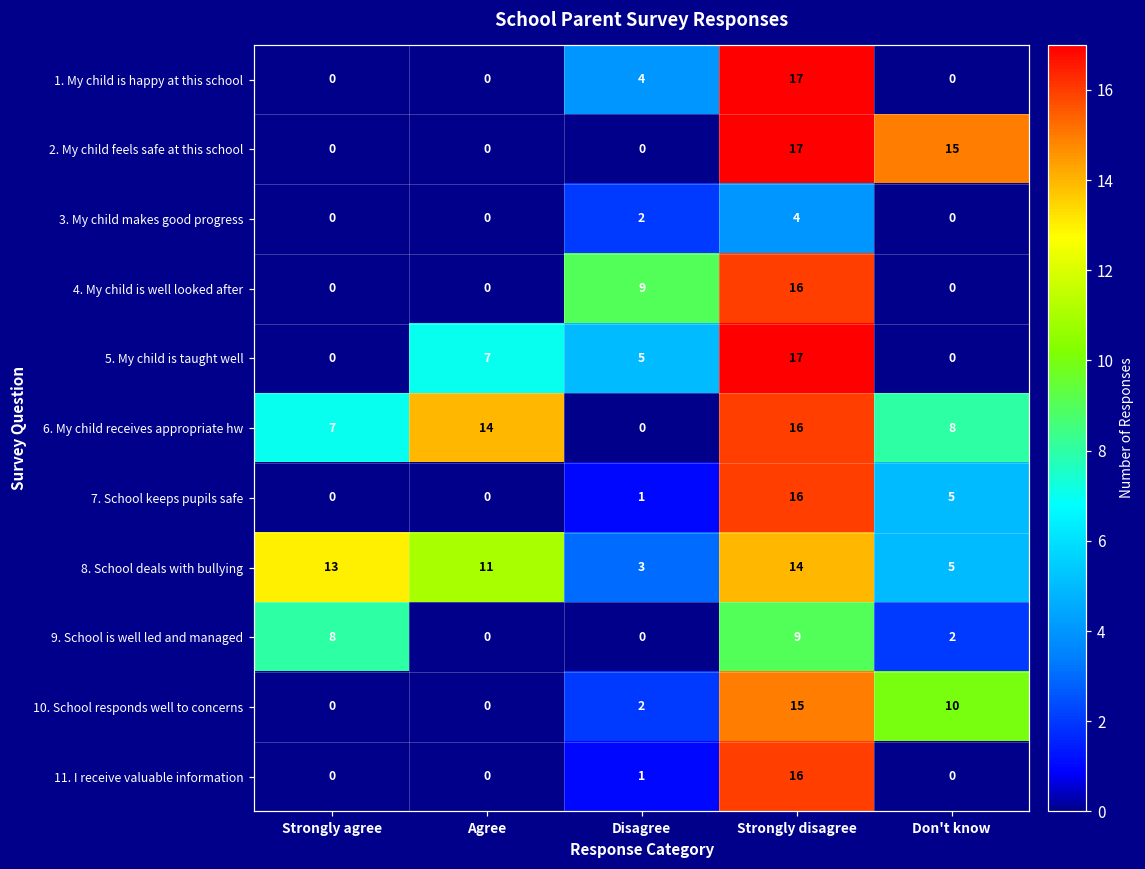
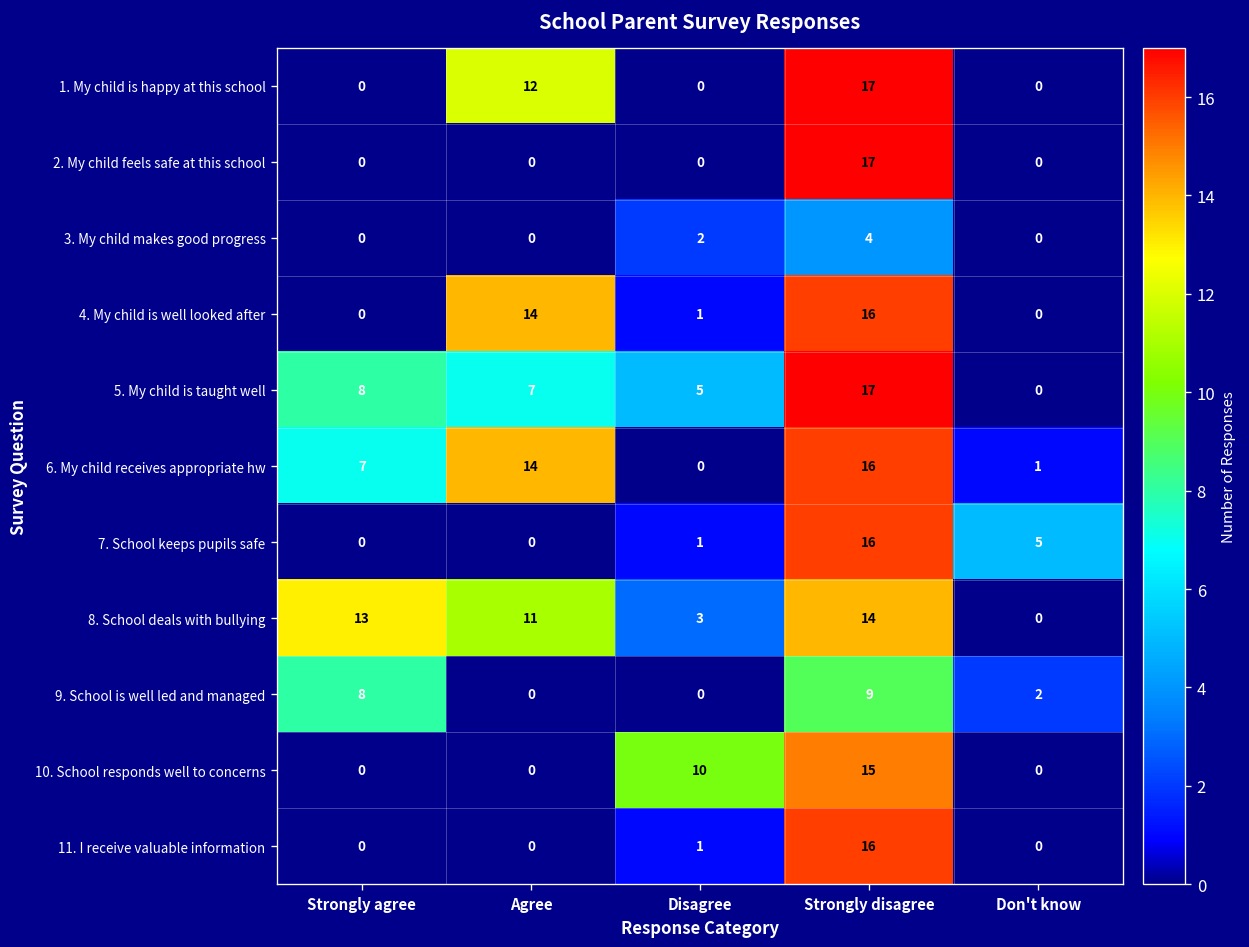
  {
    "1. My child is happy at this school": {
      "Strongly agree": 0,
-     "Agree": 0,
-     "Disagree": 4,
+     "Agree": 12,
+     "Disagree": 0,
      "Strongly disagree": 17,
      "Don't know": 0
    },
    "2. My child feels safe at this school": {
      "Strongly agree": 0,
      "Agree": 0,
      "Disagree": 0,
      "Strongly disagree": 17,
-     "Don't know": 15
+     "Don't know": 0
    },
    "3. My child makes good progress": {
      "Strongly agree": 0,
      "Agree": 0,
      "Disagree": 2,
      "Strongly disagree": 4,
      "Don't know": 0
    },
    "4. My child is well looked after": {
      "Strongly agree": 0,
-     "Agree": 0,
-     "Disagree": 9,
+     "Agree": 14,
+     "Disagree": 1,
      "Strongly disagree": 16,
      "Don't know": 0
    },
    "5. My child is taught well": {
-     "Strongly agree": 0,
+     "Strongly agree": 8,
      "Agree": 7,
      "Disagree": 5,
      "Strongly disagree": 17,
      "Don't know": 0
    },
    "6. My child receives appropriate hw": {
      "Strongly agree": 7,
      "Agree": 14,
      "Disagree": 0,
      "Strongly disagree": 16,
-     "Don't know": 8
+     "Don't know": 1
    },
    "7. School keeps pupils safe": {
      "Strongly agree": 0,
      "Agree": 0,
      "Disagree": 1,
      "Strongly disagree": 16,
      "Don't know": 5
    },
    "8. School deals with bullying": {
      "Strongly agree": 13,
      "Agree": 11,
      "Disagree": 3,
      "Strongly disagree": 14,
-     "Don't know": 5
+     "Don't know": 0
    },
    "9. School is well led and managed": {
      "Strongly agree": 8,
      "Agree": 0,
      "Disagree": 0,
      "Strongly disagree": 9,
      "Don't know": 2
    },
    "10. School responds well to concerns": {
      "Strongly agree": 0,
      "Agree": 0,
-     "Disagree": 2,
+     "Disagree": 10,
      "Strongly disagree": 15,
-     "Don't know": 10
+     "Don't know": 0
    },
    "11. I receive valuable information": {
      "Strongly agree": 0,
      "Agree": 0,
      "Disagree": 1,
      "Strongly disagree": 16,
      "Don't know": 0
    }
  }
